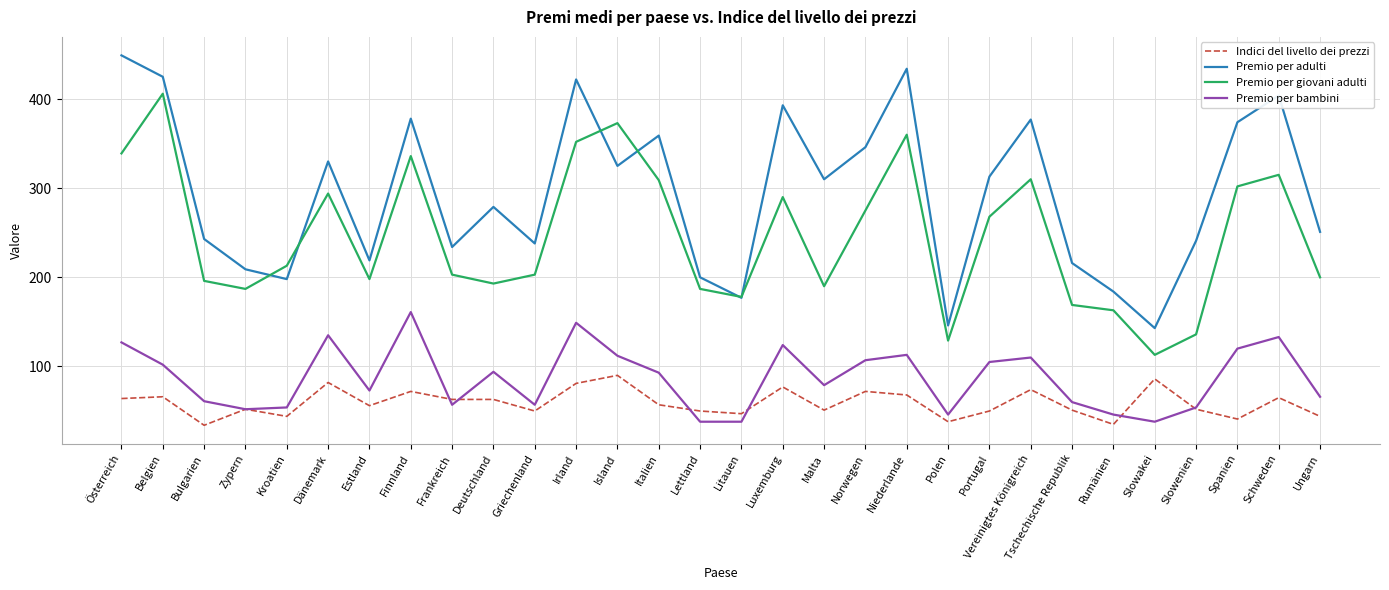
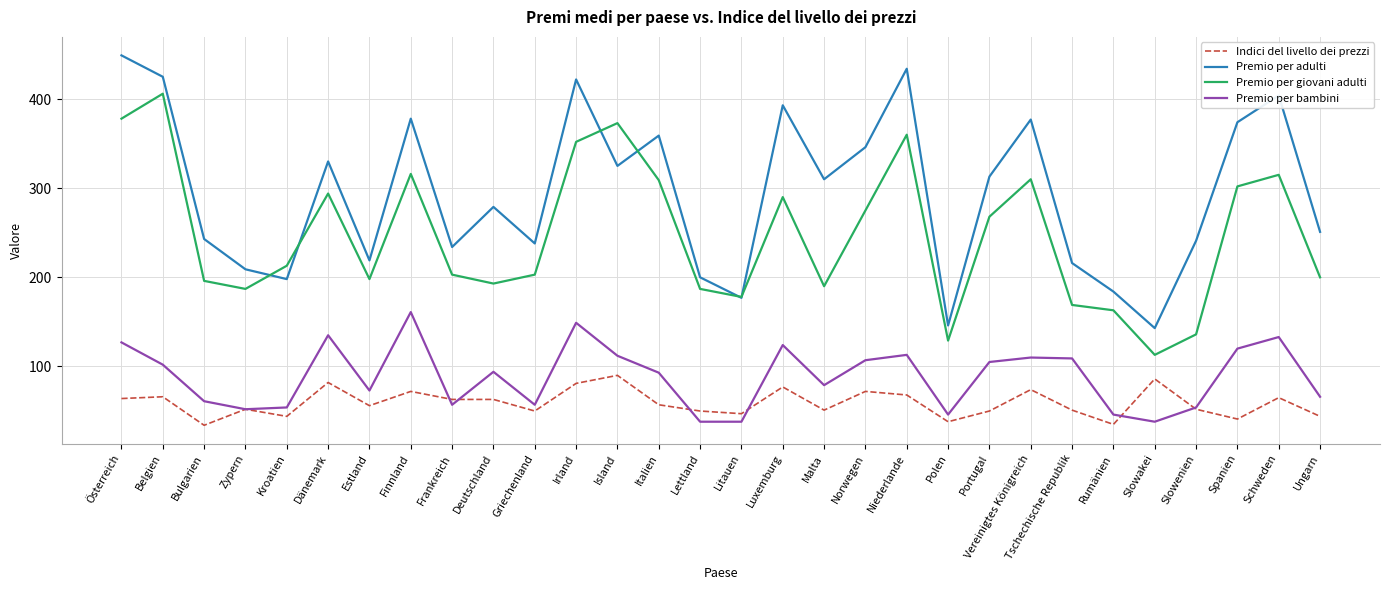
  {
    "Indici del livello dei prezzi": {
      "Österreich": 60,
      "Belgien": 70,
      "Bulgarien": 30,
      "Kroatien": 40,
      "Dänemark": 80,
      "Estland": 60,
      "Finnland": 70,
      "Frankreich": 60,
      "Deutschland": 60,
      "Griechenland": 50,
      "Irland": 80,
      "Island": 90,
      "Italien": 60,
      "Lettland": 50,
      "Litauen": 50,
      "Luxemburg": 80,
      "Malta": 50,
      "Norwegen": 70,
      "Niederlande": 70,
      "Polen": 40,
      "Portugal": 50,
      "Vereinigtes Königreich": 70,
      "Tschechische Republik": 50,
      "Rumänien": 40,
      "Slowakei": 90,
      "Spanien": 40,
      "Schweden": 70,
      "Ungarn": 40
    },
    "Premio per adulti": {
      "Österreich": 450,
      "Belgien": 430,
      "Bulgarien": 240,
      "Zypern": 210,
      "Kroatien": 200,
      "Dänemark": 330,
      "Estland": 220,
      "Finnland": 380,
      "Frankreich": 230,
      "Deutschland": 280,
      "Griechenland": 240,
      "Irland": 420,
      "Island": 330,
      "Italien": 360,
      "Lettland": 200,
      "Luxemburg": 390,
      "Malta": 310,
      "Norwegen": 350,
      "Niederlande": 430,
      "Polen": 150,
      "Portugal": 310,
      "Vereinigtes Königreich": 380,
      "Tschechische Republik": 220,
      "Rumänien": 180,
      "Slowakei": 140,
      "Slowenien": 240,
      "Spanien": 370,
      "Ungarn": 250
    },
    "Premio per giovani adulti": {
-     "Österreich": 340,
+     "Österreich": 380,
      "Belgien": 410,
      "Bulgarien": 200,
      "Zypern": 190,
      "Kroatien": 210,
      "Dänemark": 290,
      "Estland": 200,
-     "Finnland": 340,
+     "Finnland": 320,
      "Frankreich": 200,
      "Deutschland": 190,
      "Griechenland": 200,
      "Irland": 350,
      "Island": 370,
      "Italien": 310,
      "Lettland": 190,
      "Luxemburg": 290,
      "Malta": 190,
      "Norwegen": 280,
      "Niederlande": 360,
      "Polen": 130,
      "Portugal": 270,
      "Vereinigtes Königreich": 310,
      "Tschechische Republik": 170,
      "Rumänien": 160,
      "Slowakei": 110,
      "Slowenien": 140,
      "Spanien": 300,
      "Schweden": 320,
      "Ungarn": 200
    },
    "Premio per bambini": {
      "Österreich": 130,
      "Belgien": 100,
      "Bulgarien": 60,
      "Kroatien": 50,
      "Dänemark": 140,
      "Estland": 70,
      "Finnland": 160,
      "Frankreich": 60,
      "Deutschland": 90,
      "Griechenland": 60,
      "Irland": 150,
      "Island": 110,
      "Italien": 90,
      "Lettland": 40,
      "Litauen": 40,
      "Luxemburg": 120,
      "Malta": 80,
      "Norwegen": 110,
      "Niederlande": 110,
      "Polen": 50,
      "Portugal": 110,
      "Vereinigtes Königreich": 110,
-     "Tschechische Republik": 60,
+     "Tschechische Republik": 110,
      "Rumänien": 50,
      "Slowakei": 40,
      "Spanien": 120,
      "Schweden": 130,
      "Ungarn": 70
    }
  }
